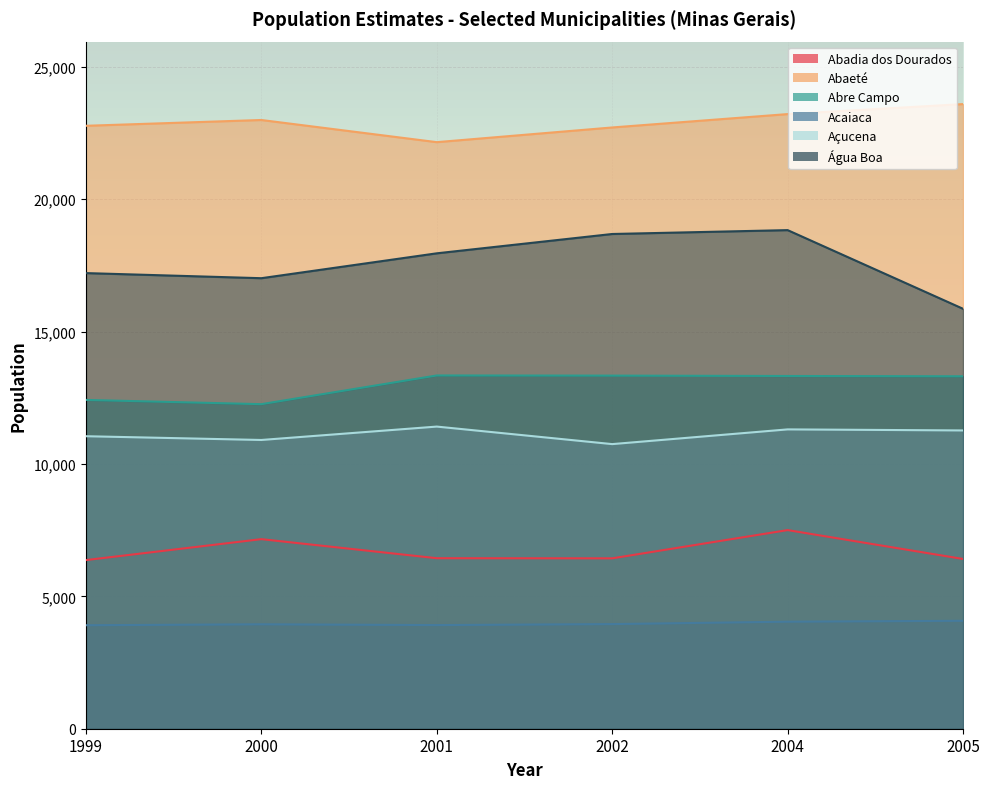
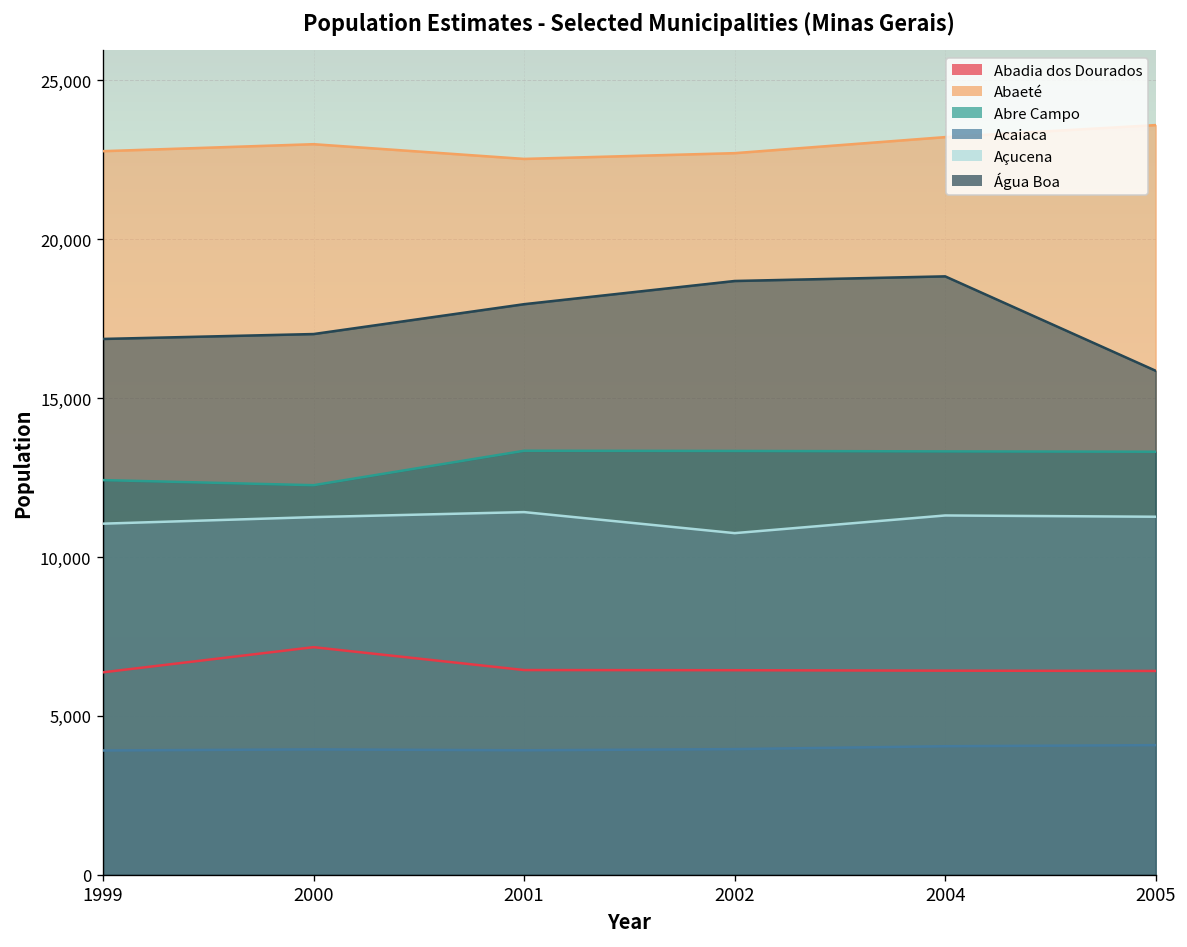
  {
    "Abadia dos Dourados": {
      "1999": "6,400",
      "2000": "7,200",
      "2001": "6,400",
      "2002": "6,400",
-     "2004": "7,500",
+     "2004": "6,400",
      "2005": "6,400"
    },
    "Abaeté": {
      "1999": "22,800",
      "2000": "23,000",
-     "2001": "22,200",
+     "2001": "22,500",
      "2002": "22,700",
      "2004": "23,200",
      "2005": "23,600"
    },
    "Açucena": {
      "1999": "11,000",
-     "2000": "10,900",
+     "2000": "11,300",
      "2001": "11,400",
      "2002": "10,800",
      "2004": "11,300",
      "2005": "11,300"
    },
    "Água Boa": {
-     "1999": "17,200",
+     "1999": "16,900",
      "2000": "17,000",
      "2001": "18,000",
      "2002": "18,700",
      "2004": "18,800",
      "2005": "15,900"
    }
  }
